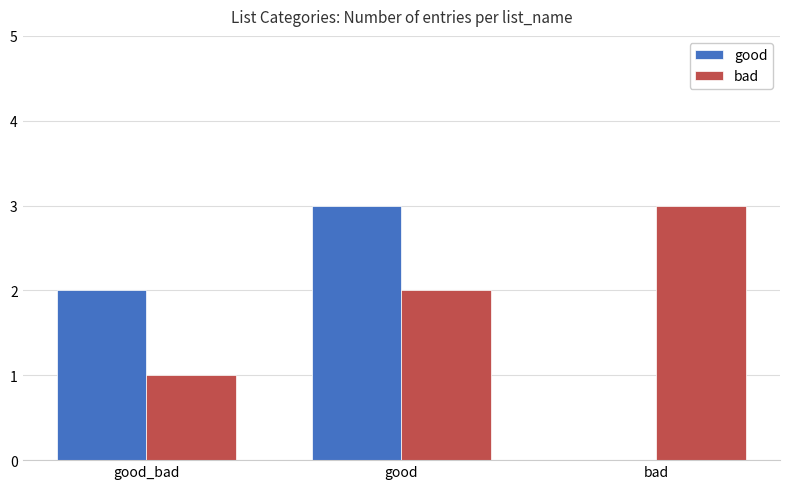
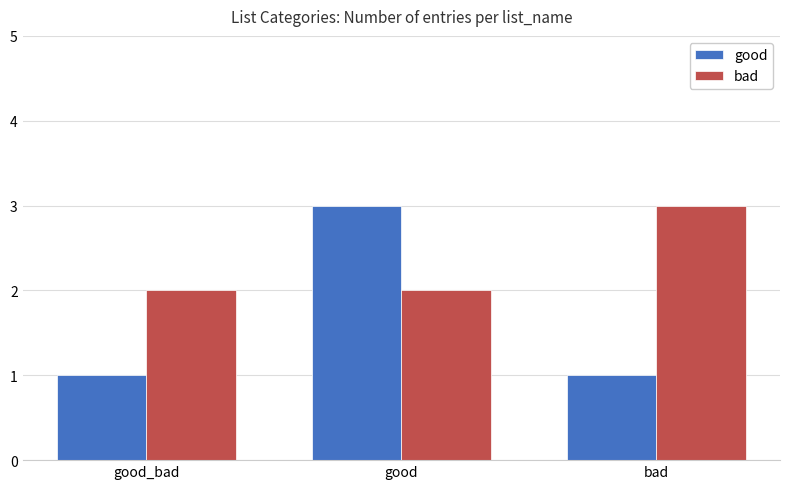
  {
    "good": {
-     "good_bad": 2,
+     "good_bad": 1,
      "good": 3,
-     "bad": 0
+     "bad": 1
    },
    "bad": {
-     "good_bad": 1,
+     "good_bad": 2,
      "good": 2,
      "bad": 3
    }
  }
